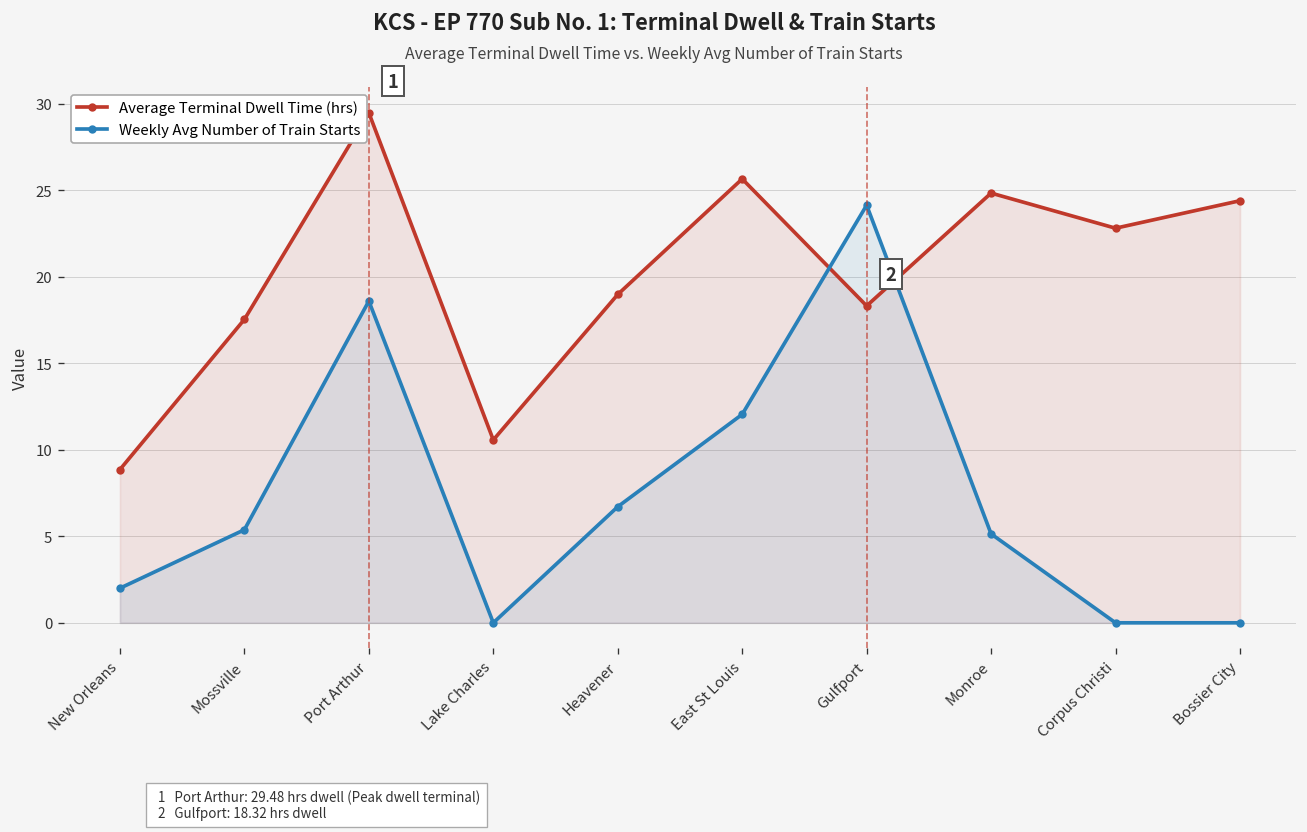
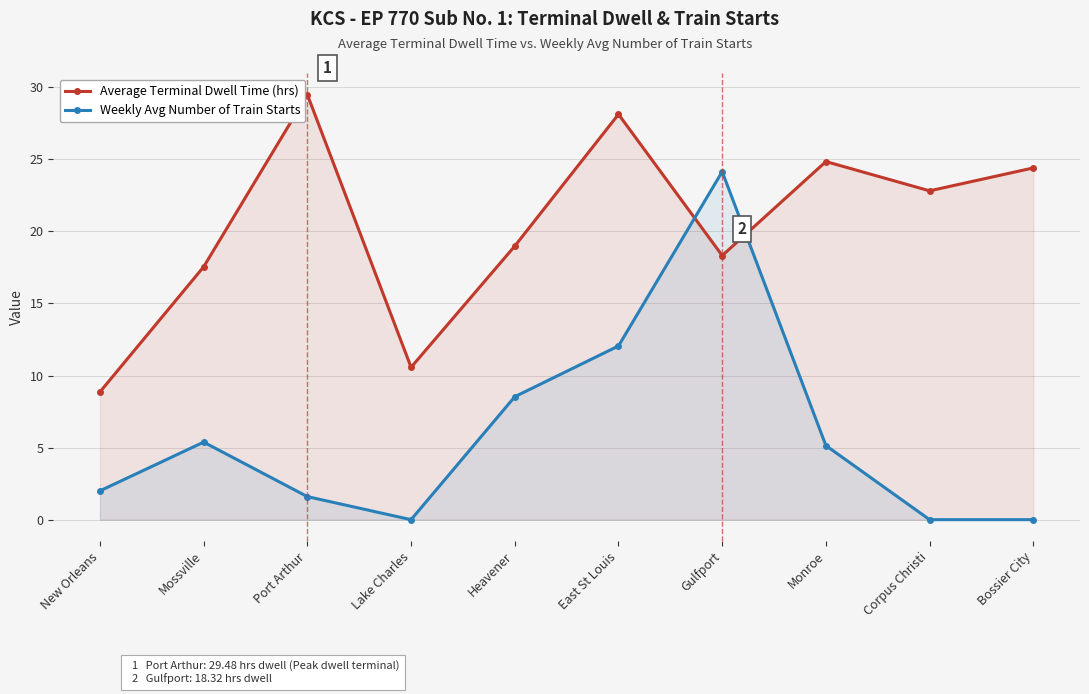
  {
    "Average Terminal Dwell Time (hrs)": {
      "New Orleans": 8.9,
      "Mossville": 17.5,
      "Lake Charles": 10.6,
      "Heavener": 19.0,
-     "East St Louis": 25.7,
+     "East St Louis": 28.1,
      "Monroe": 24.8,
      "Corpus Christi": 22.8,
      "Bossier City": 24.4
    },
    "Weekly Avg Number of Train Starts": {
      "New Orleans": 2.0,
      "Mossville": 5.4,
-     "Port Arthur": 18.6,
+     "Port Arthur": 1.6,
      "Lake Charles": 0.0,
-     "Heavener": 6.7,
+     "Heavener": 8.5,
      "East St Louis": 12.1,
      "Gulfport": 24.1,
      "Monroe": 5.1,
      "Corpus Christi": 0.0,
      "Bossier City": 0.0
    }
  }
